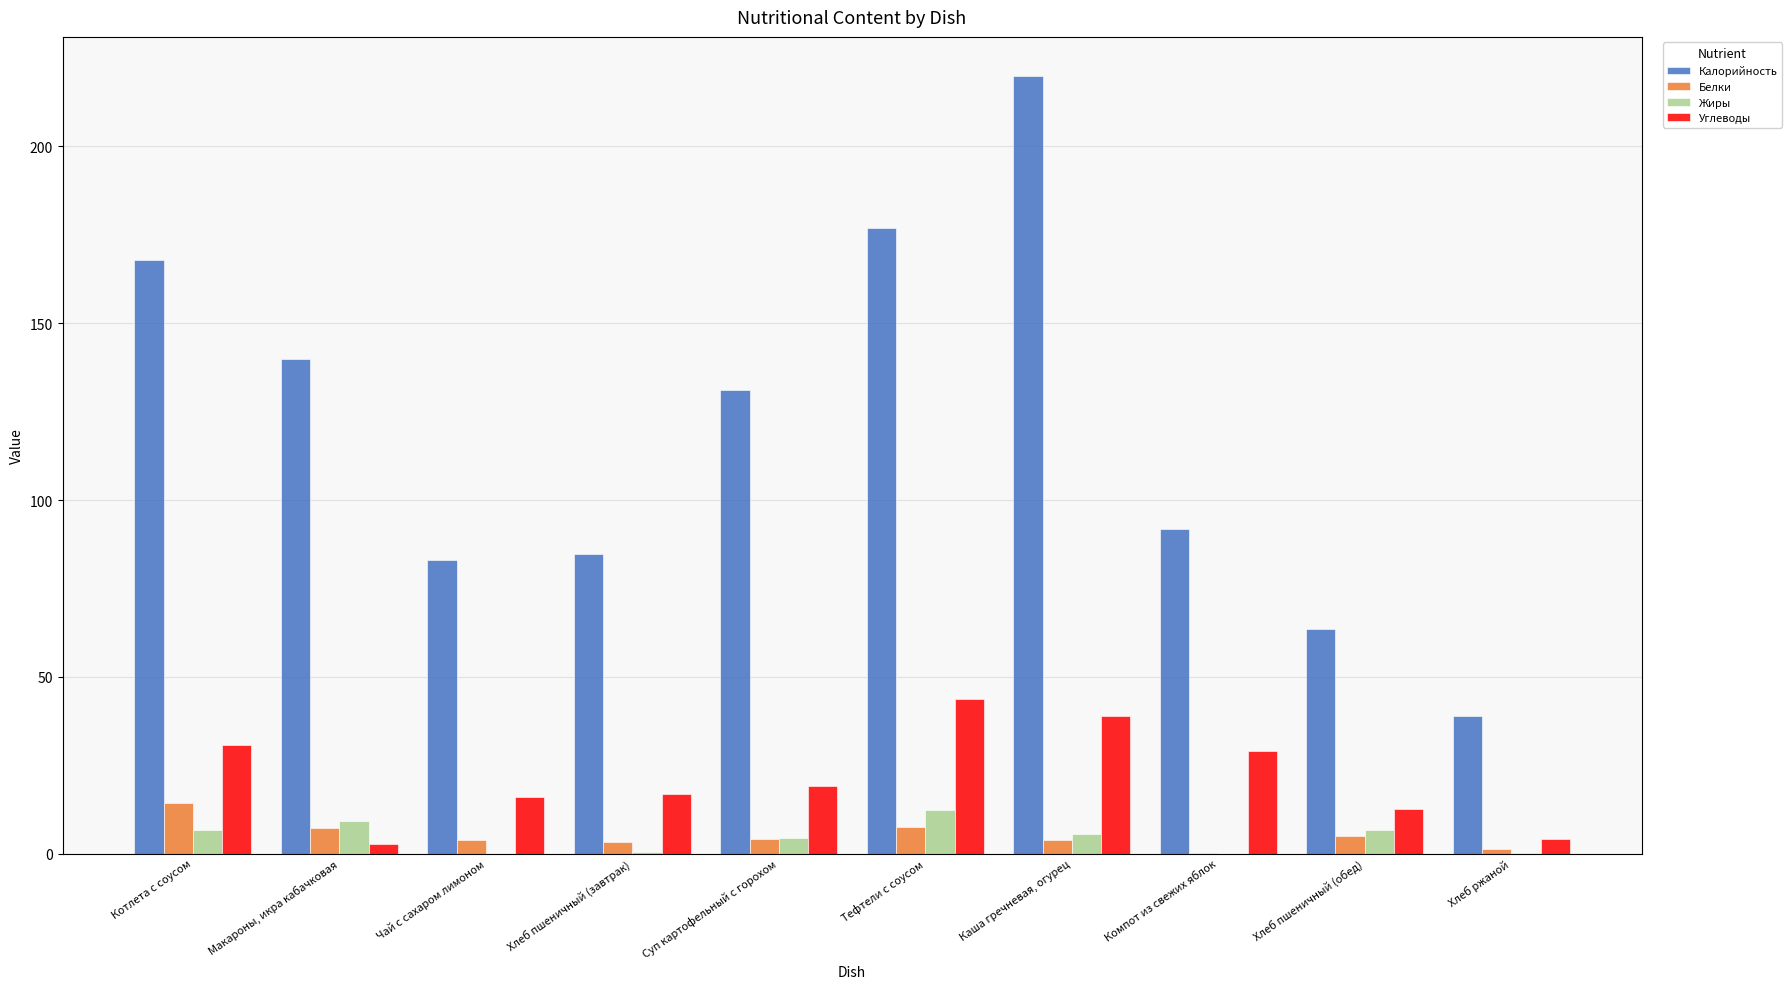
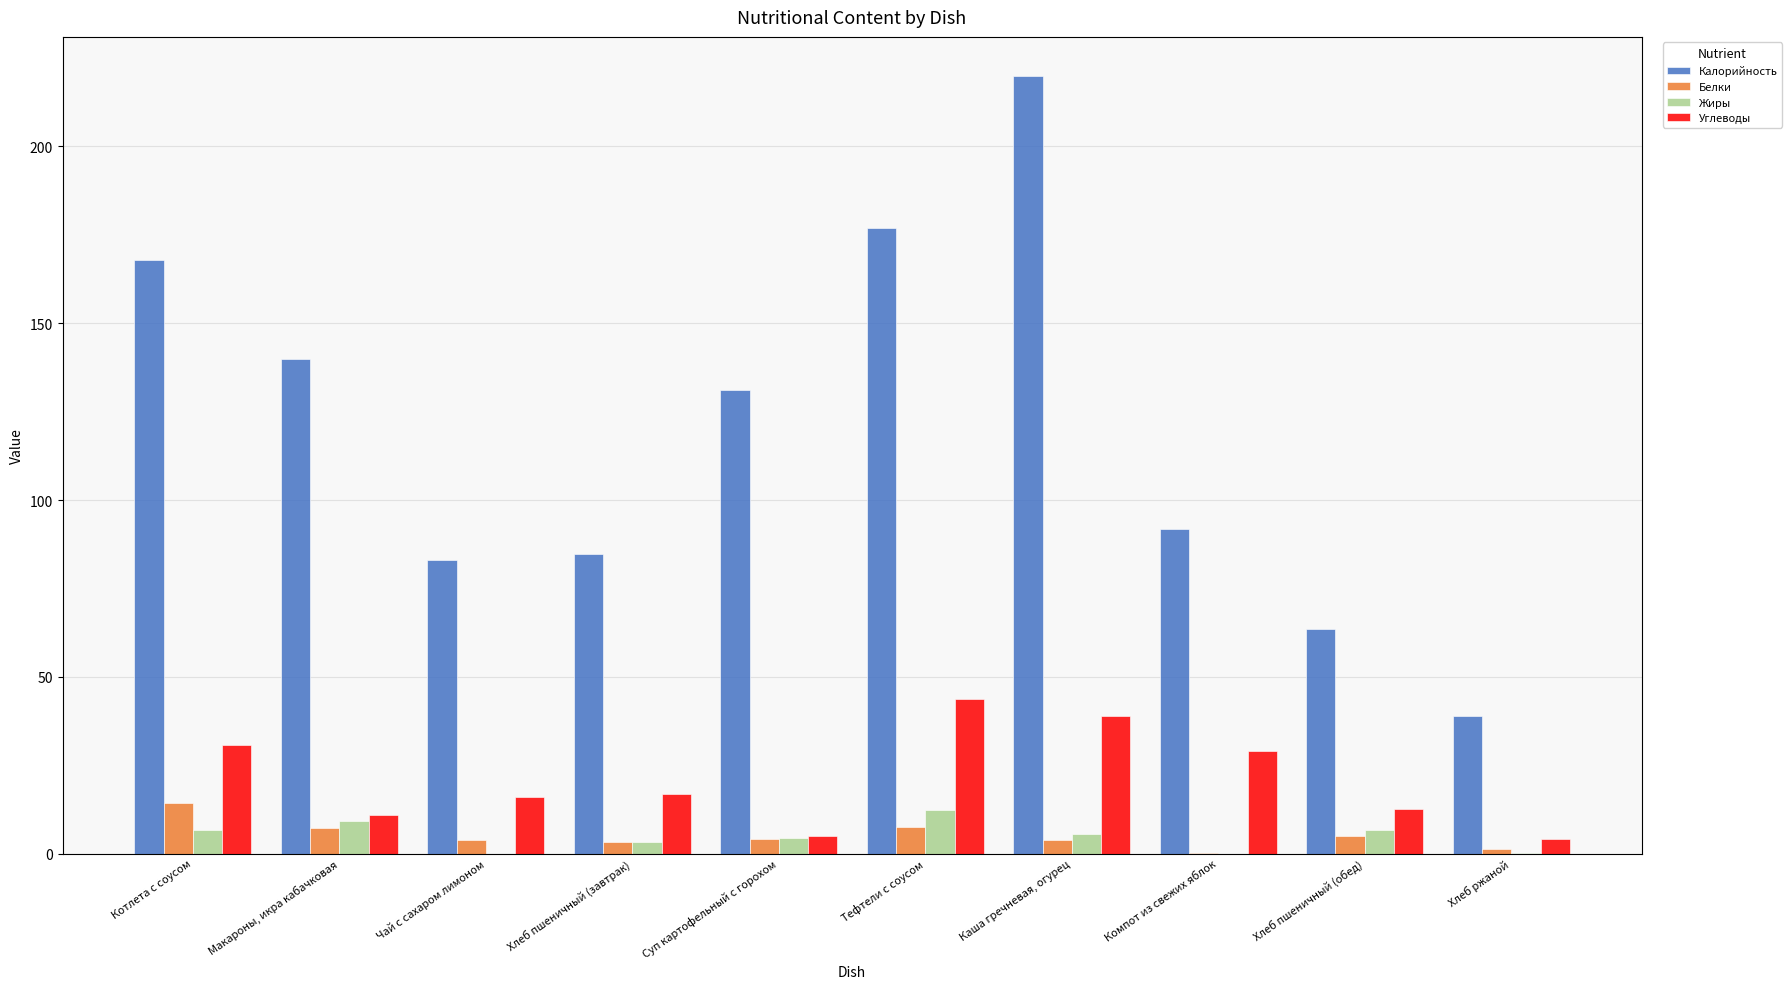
  {
    "Калорийность": {
      "Котлета с соусом": 168,
      "Макароны, икра кабачковая": 140,
      "Чай с сахаром лимоном": 83,
      "Хлеб пшеничный (завтрак)": 85,
      "Суп картофельный с горохом": 131,
      "Тефтели с соусом": 177,
      "Каша гречневая, огурец": 220,
      "Компот из свежих яблок": 92,
      "Хлеб пшеничный (обед)": 64,
      "Хлеб ржаной": 39
    },
    "Белки": {
      "Котлета с соусом": 14,
      "Макароны, икра кабачковая": 7,
      "Чай с сахаром лимоном": 4,
      "Хлеб пшеничный (завтрак)": 3,
      "Суп картофельный с горохом": 4,
      "Тефтели с соусом": 7,
      "Каша гречневая, огурец": 4,
      "Хлеб пшеничный (обед)": 5,
      "Хлеб ржаной": 1
    },
    "Жиры": {
      "Котлета с соусом": 7,
      "Макароны, икра кабачковая": 9,
      "Чай с сахаром лимоном": 0,
-     "Хлеб пшеничный (завтрак)": 1,
+     "Хлеб пшеничный (завтрак)": 3,
      "Суп картофельный с горохом": 4,
      "Тефтели с соусом": 12,
      "Каша гречневая, огурец": 5,
      "Компот из свежих яблок": 0,
      "Хлеб пшеничный (обед)": 7
    },
    "Углеводы": {
      "Котлета с соусом": 31,
-     "Макароны, икра кабачковая": 3,
+     "Макароны, икра кабачковая": 11,
      "Чай с сахаром лимоном": 16,
      "Хлеб пшеничный (завтрак)": 17,
-     "Суп картофельный с горохом": 19,
+     "Суп картофельный с горохом": 5,
      "Тефтели с соусом": 44,
      "Каша гречневая, огурец": 39,
      "Компот из свежих яблок": 29,
      "Хлеб пшеничный (обед)": 13,
      "Хлеб ржаной": 4
    }
  }
